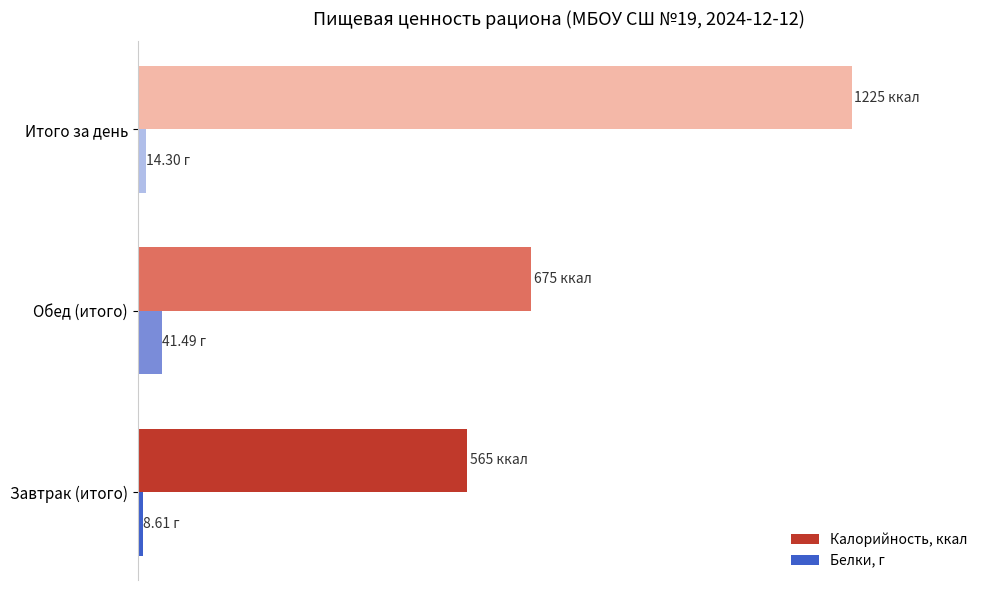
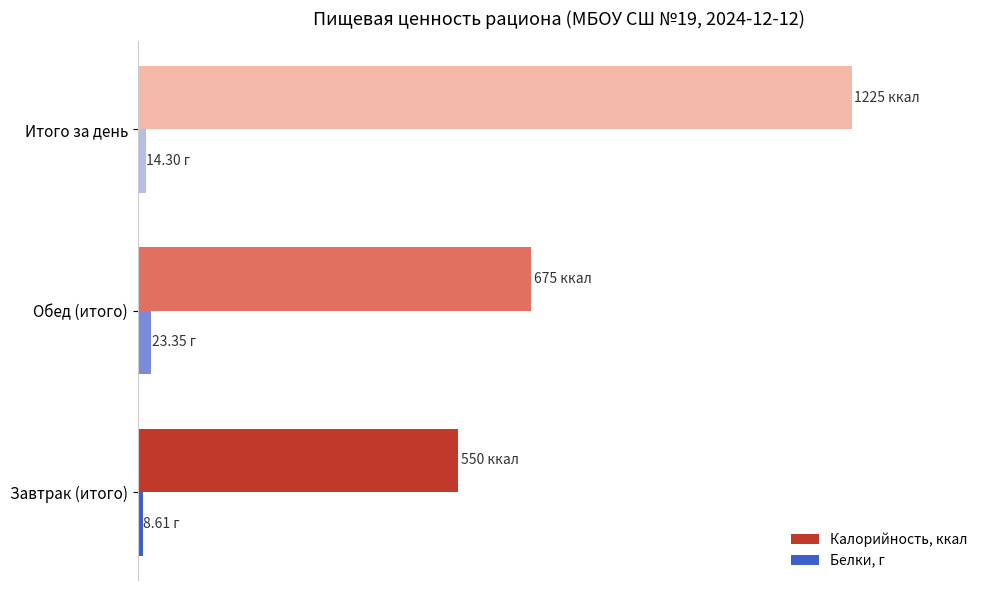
  {
    "Калорийность, ккал": {
      "Итого за день": 1225,
      "Обед (итого)": 675,
-     "Завтрак (итого)": 565
+     "Завтрак (итого)": 550
    },
    "Белки, г": {
      "Итого за день": 14.30,
-     "Обед (итого)": 41.49,
+     "Обед (итого)": 23.35,
      "Завтрак (итого)": 8.61
    }
  }
